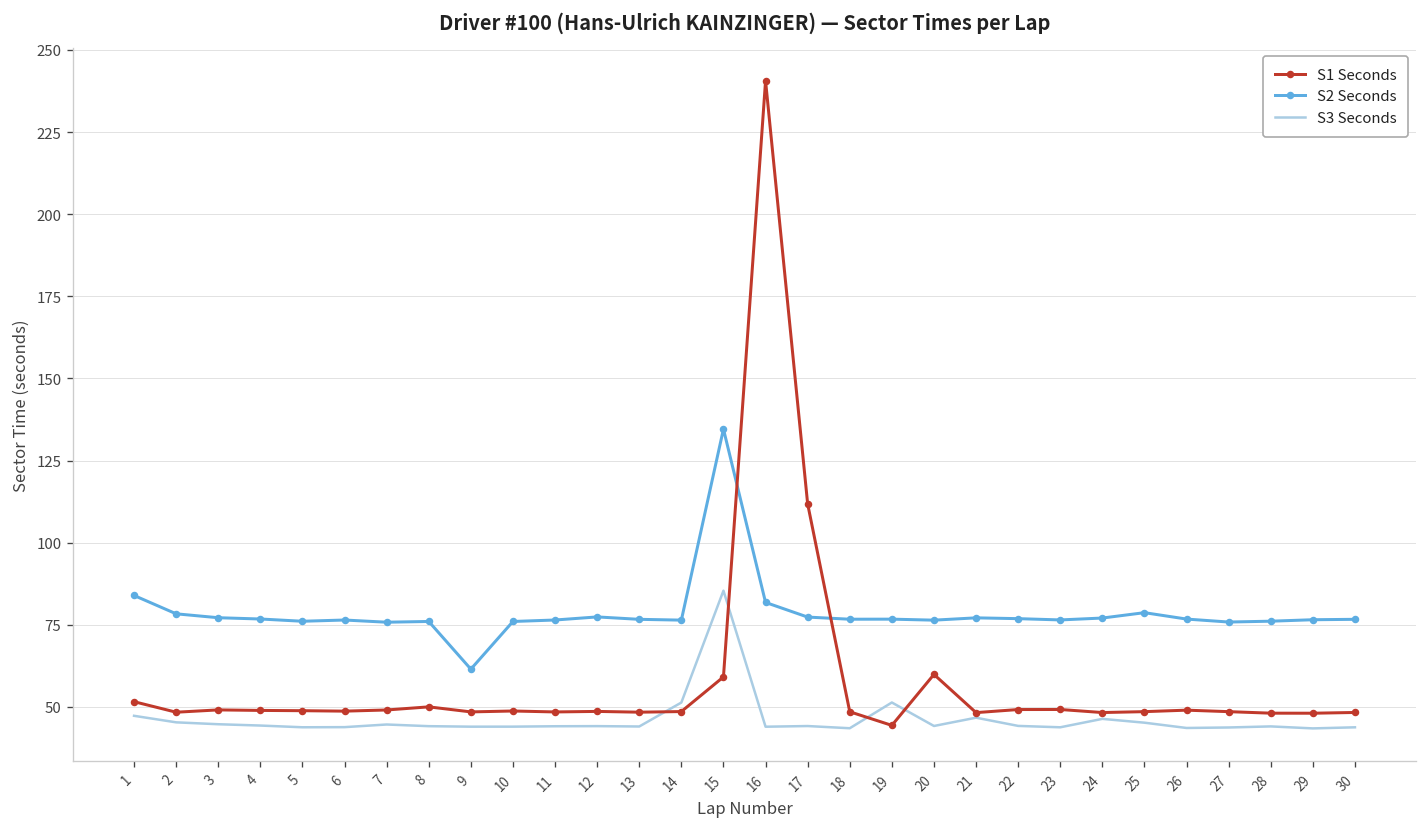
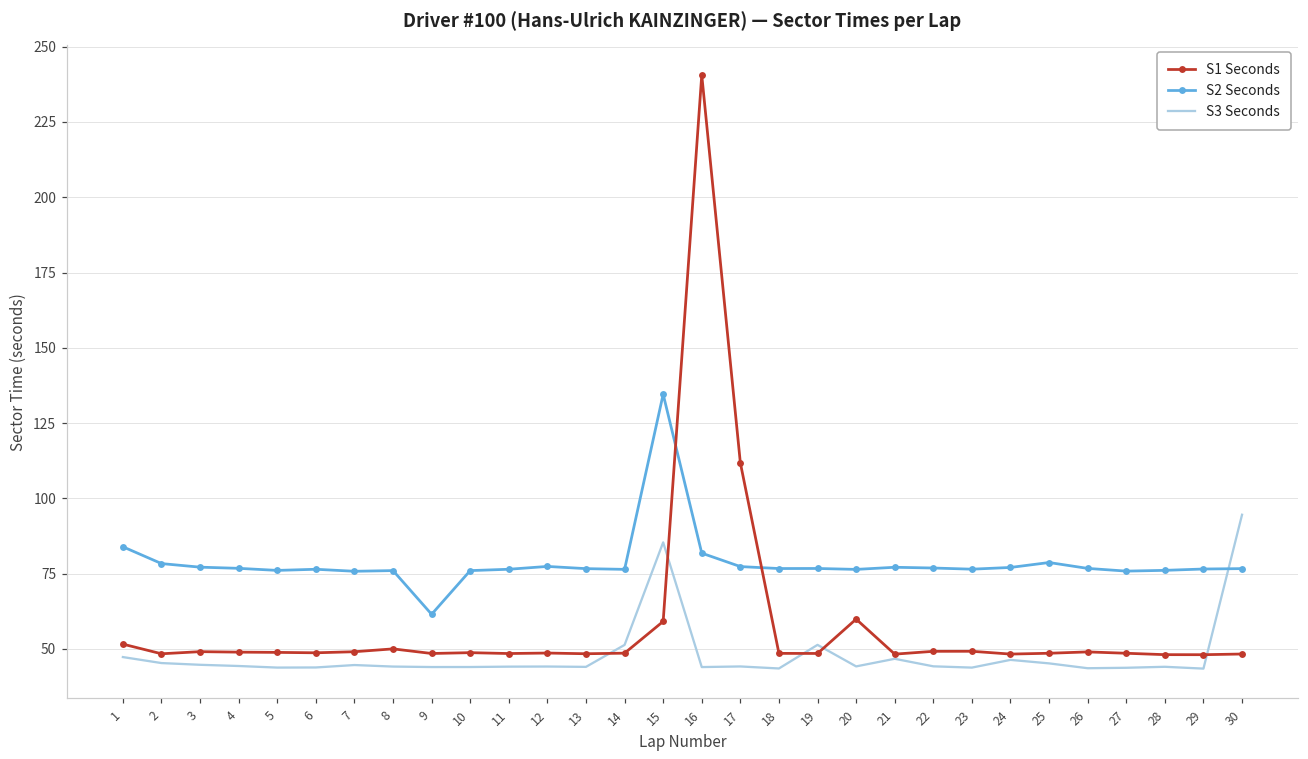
  {
    "S1 Seconds": {
      "1": 52,
      "2": 48,
      "3": 49,
      "4": 49,
      "5": 49,
      "6": 49,
      "7": 49,
      "8": 50,
      "9": 48,
      "10": 49,
      "11": 48,
      "12": 49,
      "13": 48,
      "14": 49,
      "15": 59,
      "16": 241,
      "17": 112,
      "18": 49,
-     "19": 44,
+     "19": 48,
      "20": 60,
      "21": 48,
      "22": 49,
      "23": 49,
      "24": 48,
      "25": 49,
      "26": 49,
      "27": 49,
      "28": 48,
      "29": 48,
      "30": 48
    },
    "S2 Seconds": {
      "1": 84,
      "2": 78,
      "3": 77,
      "4": 77,
      "5": 76,
      "6": 76,
      "7": 76,
      "8": 76,
      "9": 62,
      "10": 76,
      "11": 76,
      "12": 77,
      "13": 77,
      "14": 76,
      "15": 135,
      "16": 82,
      "17": 77,
      "18": 77,
      "19": 77,
      "20": 76,
      "21": 77,
      "22": 77,
      "23": 76,
      "24": 77,
      "25": 79,
      "26": 77,
      "27": 76,
      "28": 76,
      "29": 77,
      "30": 77
    },
    "S3 Seconds": {
      "1": 47,
      "2": 45,
      "3": 45,
      "4": 44,
      "5": 44,
      "6": 44,
      "7": 45,
      "8": 44,
      "9": 44,
      "10": 44,
      "11": 44,
      "12": 44,
      "13": 44,
      "14": 51,
      "15": 85,
      "16": 44,
      "17": 44,
      "18": 44,
      "19": 51,
      "20": 44,
      "21": 47,
      "22": 44,
      "23": 44,
      "24": 46,
      "25": 45,
      "26": 44,
      "27": 44,
      "28": 44,
      "29": 43,
-     "30": 44
+     "30": 95
    }
  }
